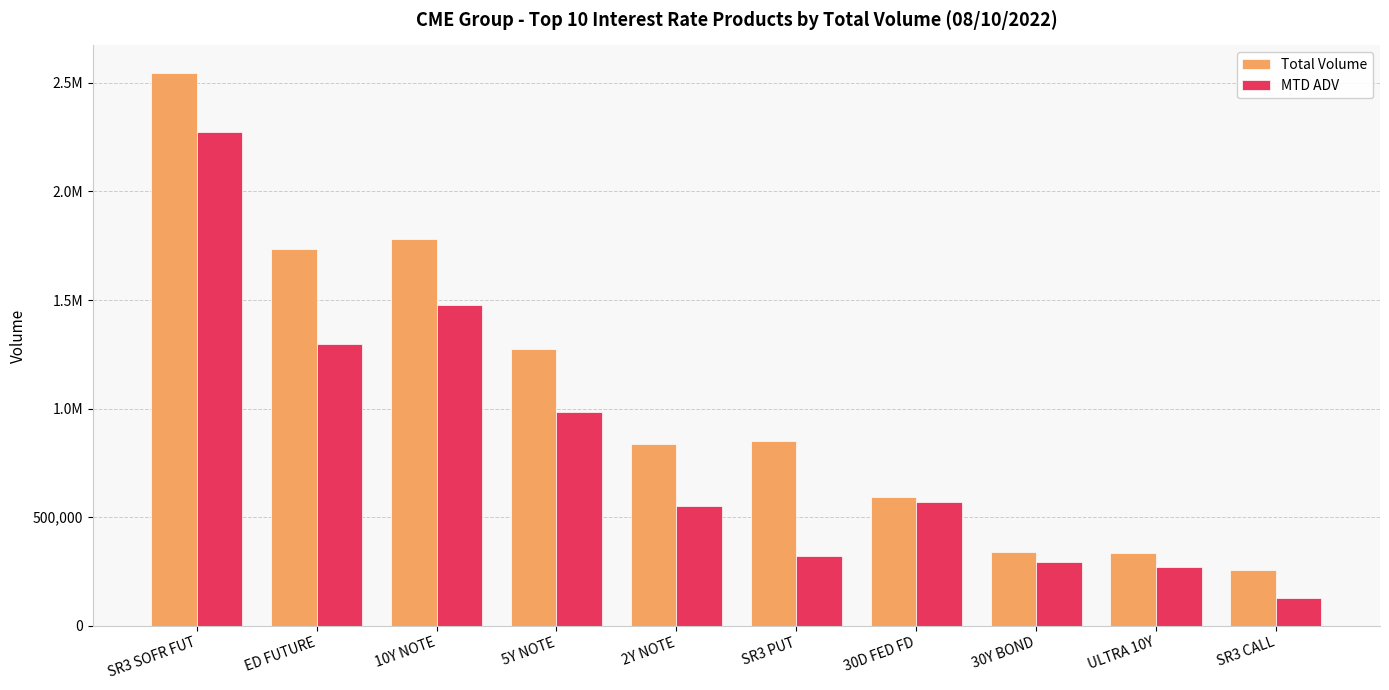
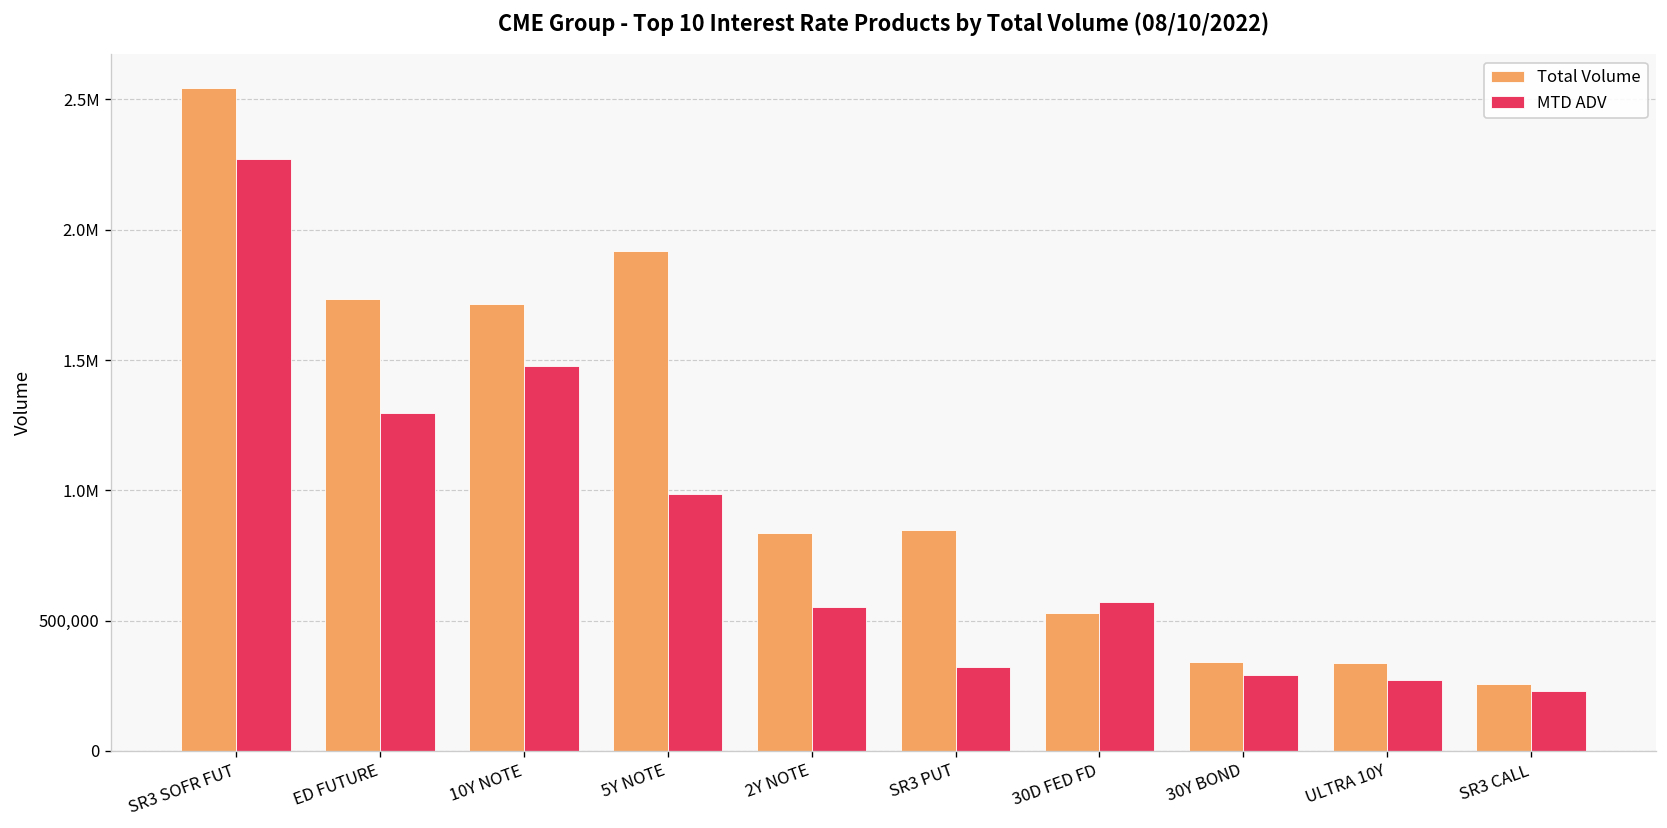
  {
    "Total Volume": {
      "SR3 SOFR FUT": "2,550,000",
      "ED FUTURE": "1,730,000",
-     "10Y NOTE": "1,780,000",
-     "5Y NOTE": "1,280,000",
+     "10Y NOTE": "1,710,000",
+     "5Y NOTE": "1,920,000",
      "2Y NOTE": "840,000",
      "SR3 PUT": "850,000",
-     "30D FED FD": "600,000",
+     "30D FED FD": "530,000",
      "30Y BOND": "340,000",
      "ULTRA 10Y": "340,000",
      "SR3 CALL": "260,000"
    },
    "MTD ADV": {
      "SR3 SOFR FUT": "2,270,000",
      "ED FUTURE": "1,300,000",
      "10Y NOTE": "1,480,000",
      "5Y NOTE": "990,000",
      "2Y NOTE": "550,000",
      "SR3 PUT": "320,000",
      "30D FED FD": "570,000",
      "30Y BOND": "290,000",
      "ULTRA 10Y": "270,000",
-     "SR3 CALL": "130,000"
+     "SR3 CALL": "230,000"
    }
  }
